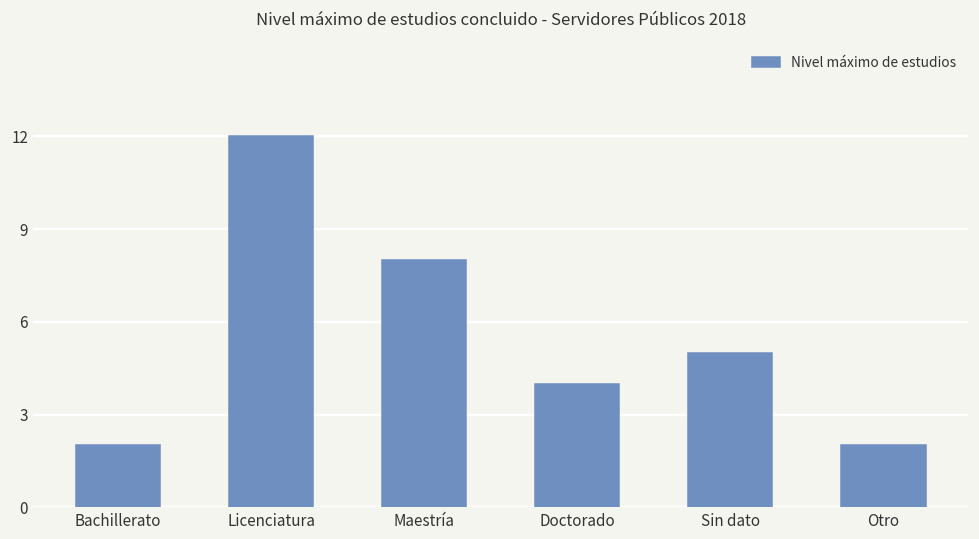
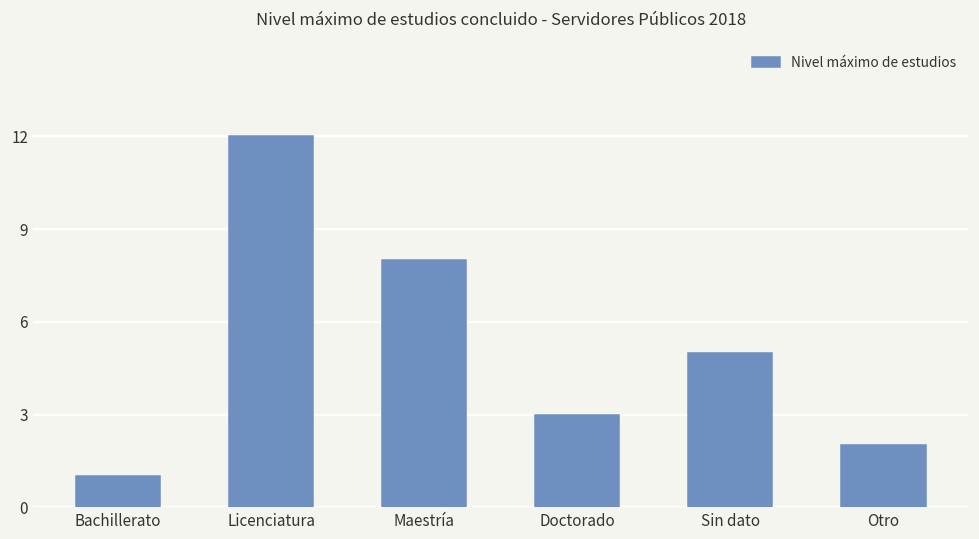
  {
-   "Bachillerato": 2,
+   "Bachillerato": 1,
    "Licenciatura": 12,
    "Maestría": 8,
-   "Doctorado": 4,
+   "Doctorado": 3,
    "Sin dato": 5,
    "Otro": 2
  }
